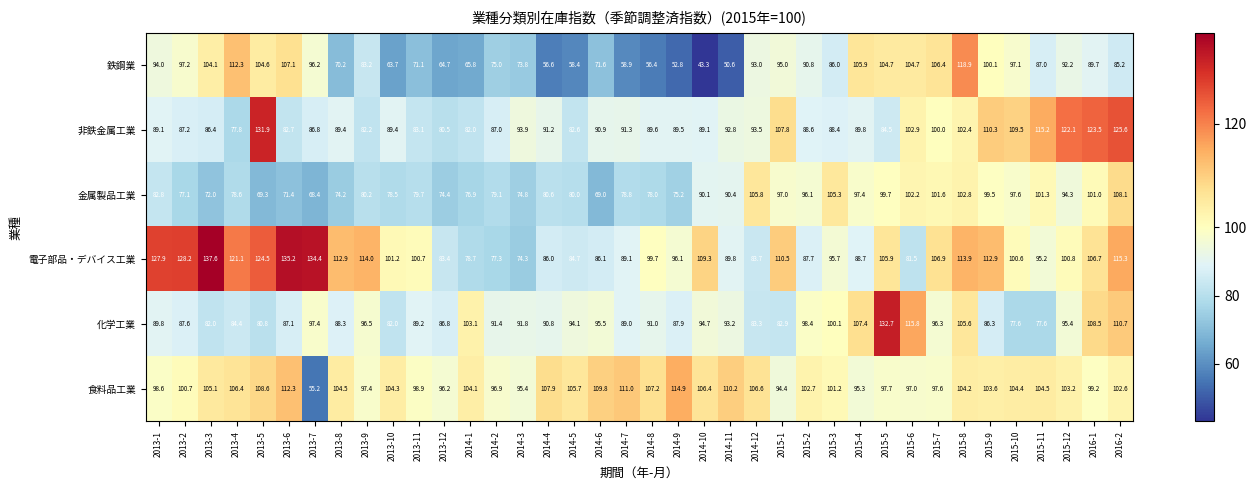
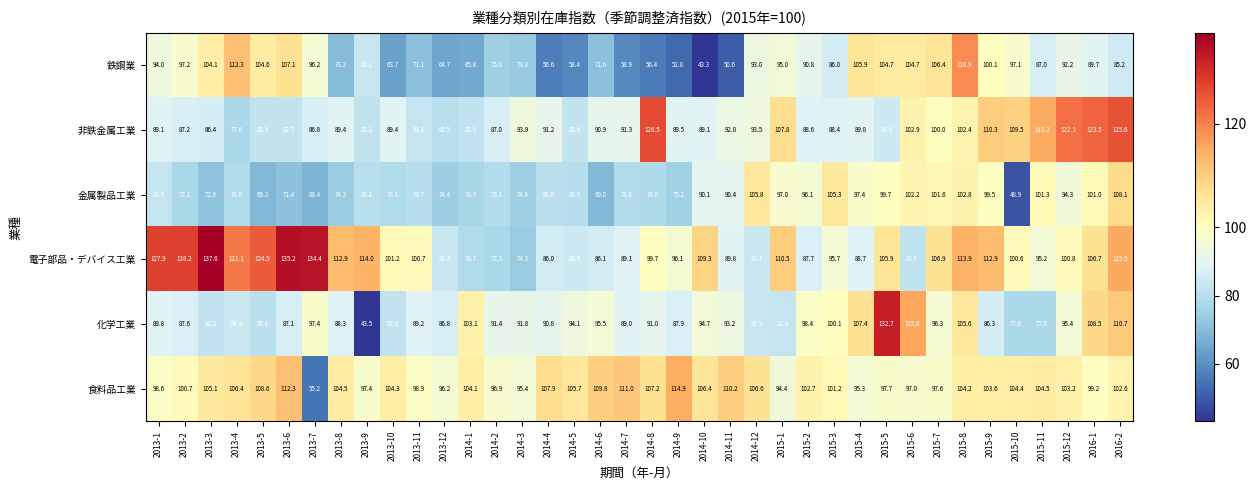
  {
    "非鉄金属工業": {
      "2013-1": 89.1,
      "2013-2": 87.2,
      "2013-3": 86.4,
      "2013-4": 77.8,
-     "2013-5": 131.9,
+     "2013-5": 82.3,
      "2013-6": 82.7,
      "2013-7": 86.8,
      "2013-8": 89.4,
      "2013-9": 82.2,
      "2013-10": 89.4,
      "2013-11": 83.1,
      "2013-12": 80.5,
      "2014-1": 82.0,
      "2014-2": 87.0,
      "2014-3": 93.9,
      "2014-4": 91.2,
      "2014-5": 82.6,
      "2014-6": 90.9,
      "2014-7": 91.3,
-     "2014-8": 89.6,
+     "2014-8": 126.5,
      "2014-9": 89.5,
      "2014-10": 89.1,
      "2014-11": 92.8,
      "2014-12": 93.5,
      "2015-1": 107.8,
      "2015-2": 88.6,
      "2015-3": 88.4,
      "2015-4": 89.8,
      "2015-5": 84.5,
      "2015-6": 102.9,
      "2015-7": 100.0,
      "2015-8": 102.4,
      "2015-9": 110.3,
      "2015-10": 109.5,
      "2015-11": 115.2,
      "2015-12": 122.1,
      "2016-1": 123.5,
      "2016-2": 125.6
    },
    "金属製品工業": {
      "2013-1": 82.8,
      "2013-2": 77.1,
      "2013-3": 72.0,
      "2013-4": 78.6,
      "2013-5": 69.3,
      "2013-6": 71.4,
      "2013-7": 68.4,
      "2013-8": 74.2,
      "2013-9": 80.2,
      "2013-10": 78.5,
      "2013-11": 79.7,
      "2013-12": 74.4,
      "2014-1": 76.9,
      "2014-2": 79.1,
      "2014-3": 74.8,
      "2014-4": 80.6,
      "2014-5": 80.0,
      "2014-6": 69.0,
      "2014-7": 78.8,
      "2014-8": 78.0,
      "2014-9": 75.2,
      "2014-10": 90.1,
      "2014-11": 90.4,
      "2014-12": 105.8,
      "2015-1": 97.0,
      "2015-2": 96.1,
      "2015-3": 105.3,
      "2015-4": 97.4,
      "2015-5": 99.7,
      "2015-6": 102.2,
      "2015-7": 101.6,
      "2015-8": 102.8,
      "2015-9": 99.5,
-     "2015-10": 97.6,
+     "2015-10": 48.9,
      "2015-11": 101.3,
      "2015-12": 94.3,
      "2016-1": 101.0,
      "2016-2": 108.1
    },
    "化学工業": {
      "2013-1": 89.8,
      "2013-2": 87.6,
      "2013-3": 82.0,
      "2013-4": 84.4,
      "2013-5": 80.8,
      "2013-6": 87.1,
      "2013-7": 97.4,
      "2013-8": 88.3,
-     "2013-9": 96.5,
+     "2013-9": 43.5,
      "2013-10": 82.0,
      "2013-11": 89.2,
      "2013-12": 86.8,
      "2014-1": 103.1,
      "2014-2": 91.4,
      "2014-3": 91.8,
      "2014-4": 90.8,
      "2014-5": 94.1,
      "2014-6": 95.5,
      "2014-7": 89.0,
      "2014-8": 91.0,
      "2014-9": 87.9,
      "2014-10": 94.7,
      "2014-11": 93.2,
      "2014-12": 83.3,
      "2015-1": 82.9,
      "2015-2": 98.4,
      "2015-3": 100.1,
      "2015-4": 107.4,
      "2015-5": 132.7,
      "2015-6": 115.8,
      "2015-7": 96.3,
      "2015-8": 105.6,
      "2015-9": 86.3,
      "2015-10": 77.6,
      "2015-11": 77.6,
      "2015-12": 95.4,
      "2016-1": 108.5,
      "2016-2": 110.7
    }
  }
